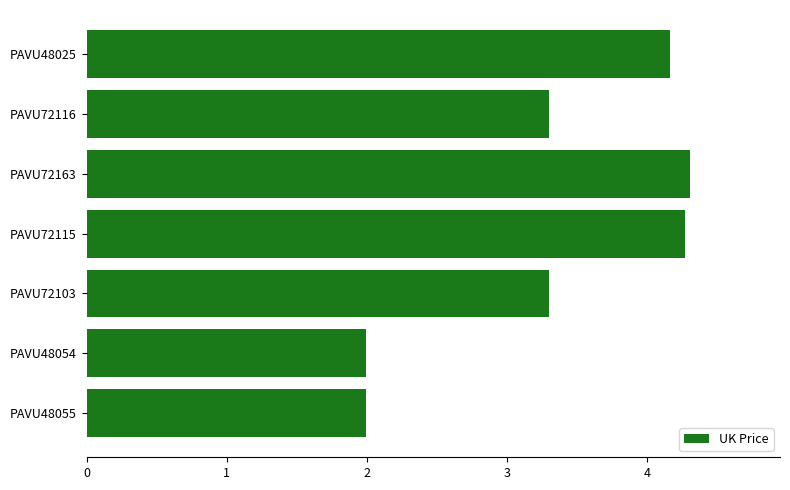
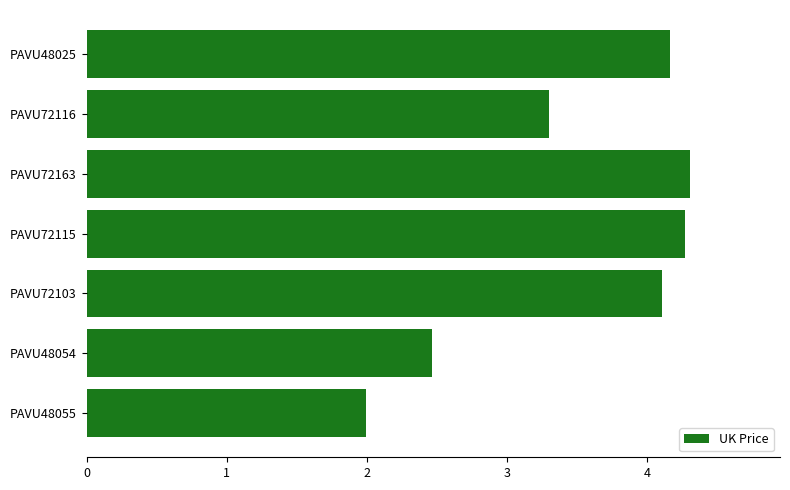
  {
    "PAVU48025": 4.16,
    "PAVU72116": 3.30,
    "PAVU72163": 4.30,
    "PAVU72115": 4.27,
-   "PAVU72103": 3.3,
-   "PAVU48054": 1.99,
+   "PAVU72103": 4.1,
+   "PAVU48054": 2.46,
    "PAVU48055": 1.99
  }
